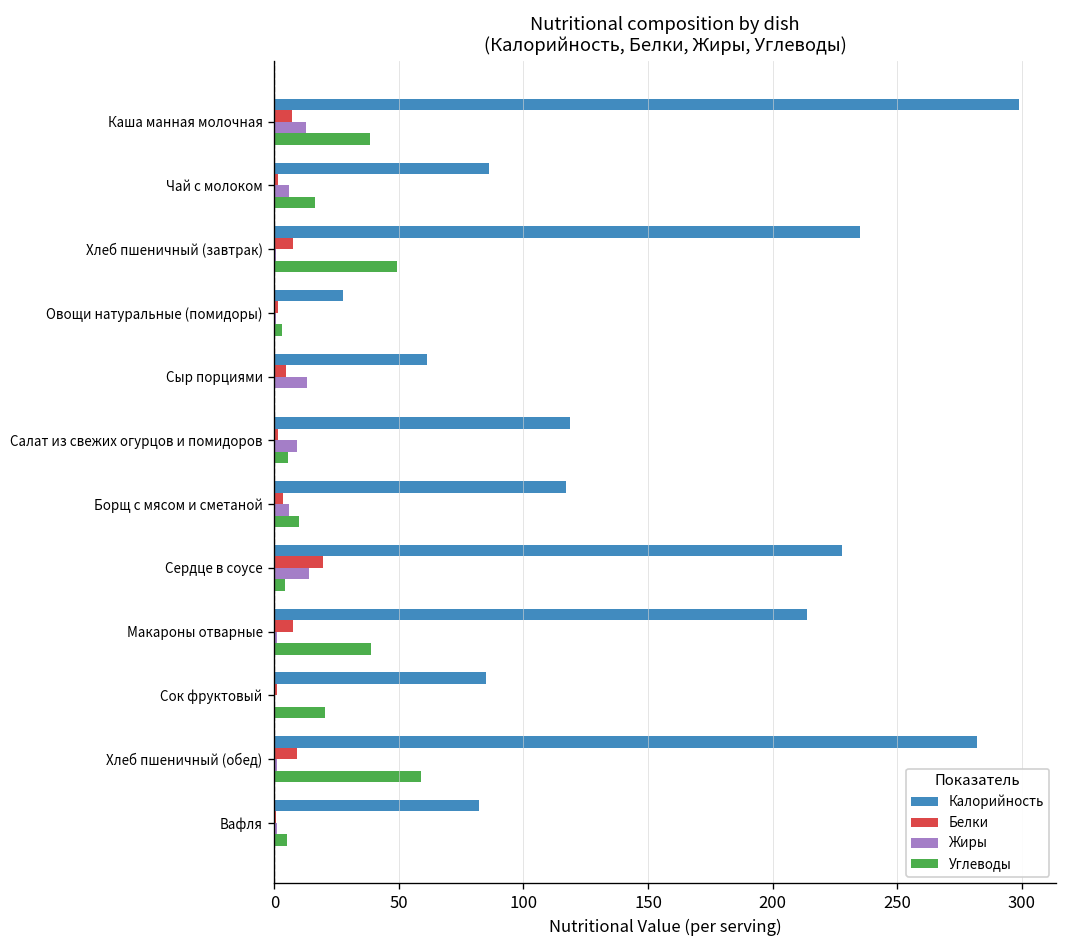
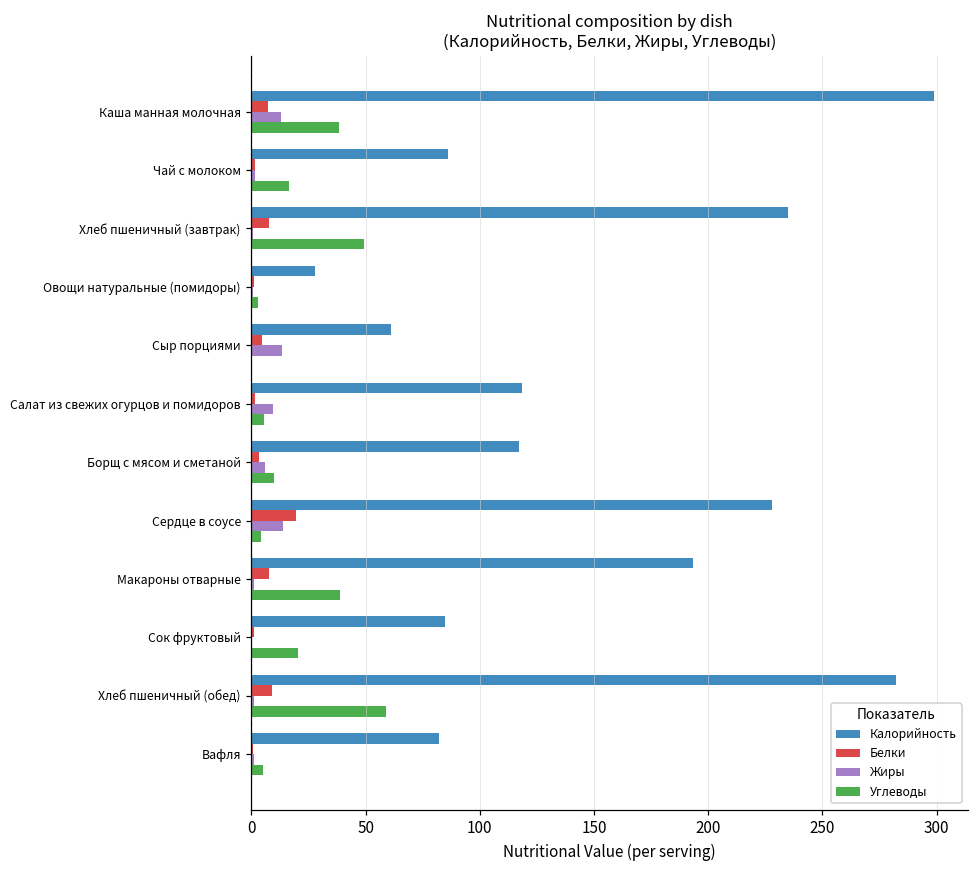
  {
    "Калорийность": {
      "Каша манная молочная": 299,
      "Чай с молоком": 86,
      "Хлеб пшеничный (завтрак)": 235,
      "Овощи натуральные (помидоры)": 28,
      "Сыр порциями": 61,
      "Салат из свежих огурцов и помидоров": 119,
      "Борщ с мясом и сметаной": 117,
      "Сердце в соусе": 228,
-     "Макароны отварные": 214,
+     "Макароны отварные": 193,
      "Сок фруктовый": 85,
      "Хлеб пшеничный (обед)": 282,
      "Вафля": 82
    },
    "Белки": {
      "Каша манная молочная": 7,
      "Чай с молоком": 1,
      "Хлеб пшеничный (завтрак)": 8,
      "Овощи натуральные (помидоры)": 1,
      "Сыр порциями": 5,
      "Салат из свежих огурцов и помидоров": 1,
      "Борщ с мясом и сметаной": 4,
      "Сердце в соусе": 20,
      "Макароны отварные": 8,
      "Хлеб пшеничный (обед)": 9
    },
    "Жиры": {
      "Каша манная молочная": 13,
-     "Чай с молоком": 6,
+     "Чай с молоком": 2,
      "Сыр порциями": 13,
      "Салат из свежих огурцов и помидоров": 9,
      "Борщ с мясом и сметаной": 6,
      "Сердце в соусе": 14,
      "Сок фруктовый": 0
    },
    "Углеводы": {
      "Каша манная молочная": 39,
      "Чай с молоком": 16,
      "Хлеб пшеничный (завтрак)": 49,
      "Овощи натуральные (помидоры)": 3,
      "Сыр порциями": 0,
      "Салат из свежих огурцов и помидоров": 6,
      "Борщ с мясом и сметаной": 10,
      "Сердце в соусе": 4,
      "Макароны отварные": 39,
      "Сок фруктовый": 20,
      "Хлеб пшеничный (обед)": 59,
      "Вафля": 5
    }
  }
